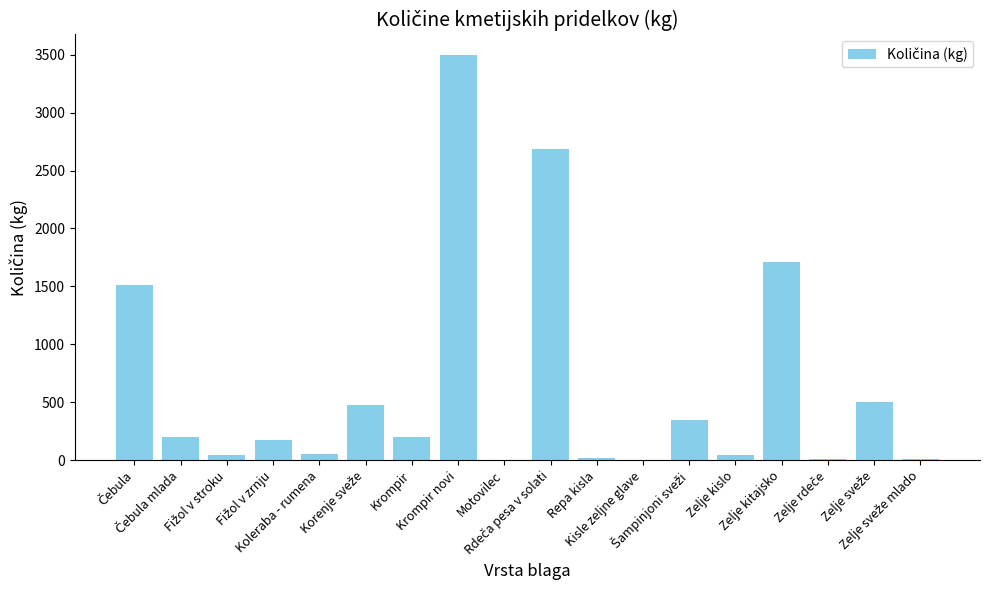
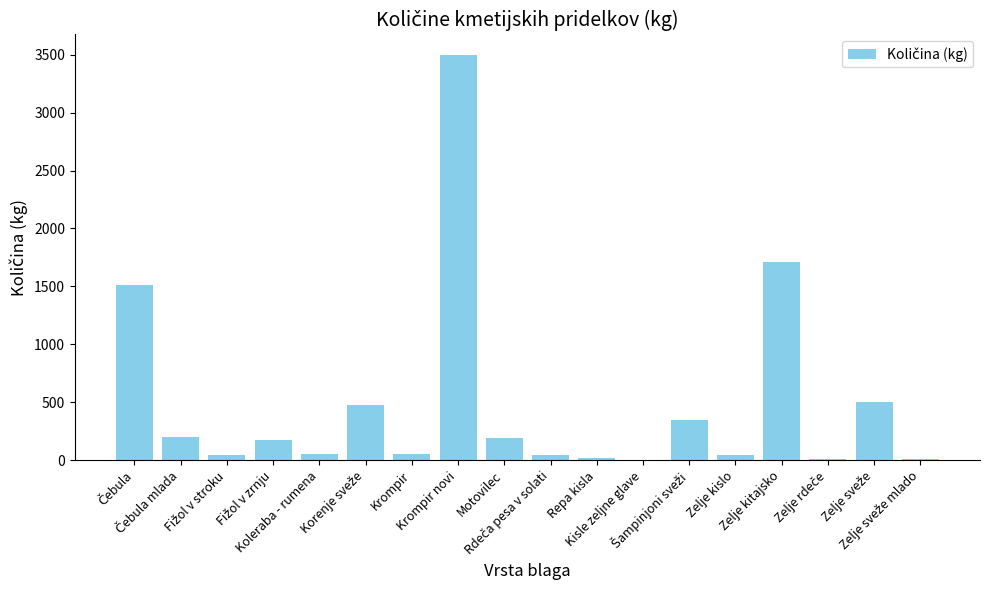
  {
    "Čebula": 1510,
    "Čebula mlada": 200,
    "Fižol v stroku": 40,
    "Fižol v zrnju": 180,
    "Koleraba - rumena": 50,
    "Korenje sveže": 480,
-   "Krompir": 200,
+   "Krompir": 50,
    "Krompir novi": 3500,
-   "Motovilec": 0,
-   "Rdeča pesa v solati": 2690,
+   "Motovilec": 200,
+   "Rdeča pesa v solati": 40,
    "Kisle zeljne glave": 0,
    "Šampinjoni sveži": 350,
    "Zelje kislo": 40,
    "Zelje kitajsko": 1710,
    "Zelje sveže": 500
  }
